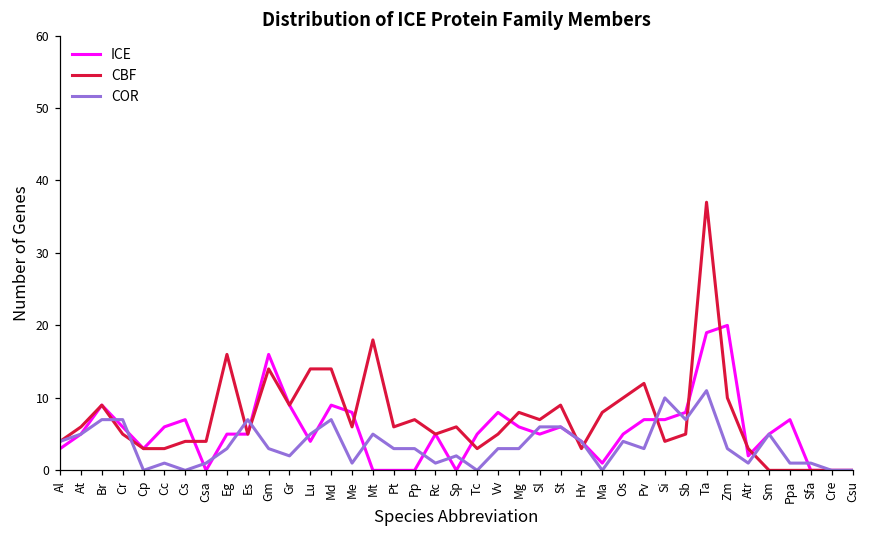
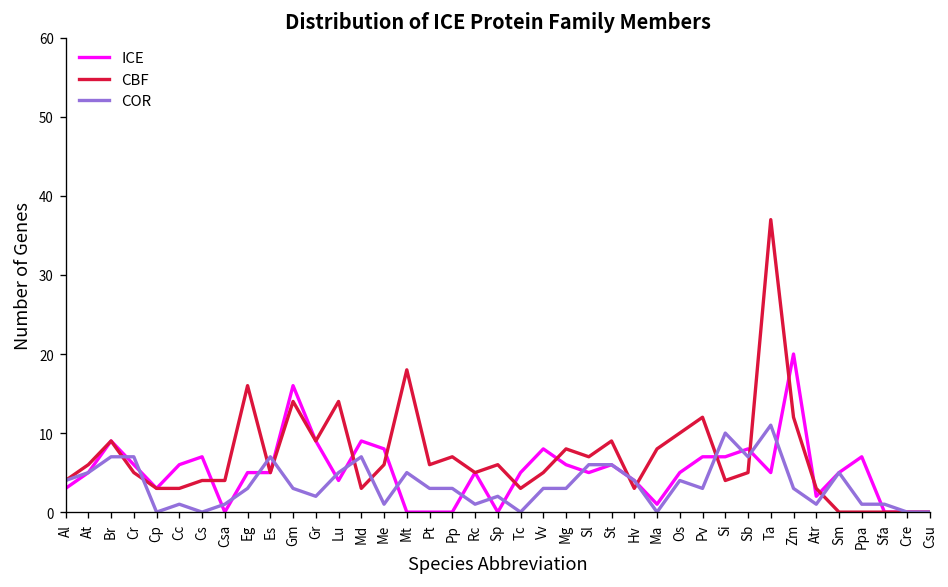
  {
    "ICE": {
      "Al": 3,
      "Cr": 6,
      "Cc": 6,
      "Cs": 7,
      "Csa": 0,
      "Eg": 5,
      "Gm": 16,
      "Lu": 4,
      "Md": 9,
      "Me": 8,
      "Mt": 0,
      "Pt": 0,
      "Pp": 0,
      "Sp": 0,
      "Tc": 5,
      "Vv": 8,
      "Mg": 6,
      "Sl": 5,
      "Ma": 1,
      "Os": 5,
      "Pv": 7,
      "Si": 7,
      "Sb": 8,
-     "Ta": 19,
+     "Ta": 5,
      "Zm": 20,
      "Atr": 2,
      "Ppa": 7
    },
    "CBF": {
      "At": 6,
      "Cr": 5,
      "Cc": 3,
      "Cs": 4,
      "Csa": 4,
      "Eg": 16,
      "Gm": 14,
      "Lu": 14,
-     "Md": 14,
+     "Md": 3,
      "Me": 6,
      "Mt": 18,
      "Pt": 6,
      "Pp": 7,
      "Sp": 6,
      "Tc": 3,
      "Vv": 5,
      "Mg": 8,
      "Sl": 7,
      "St": 9,
      "Hv": 3,
      "Ma": 8,
      "Os": 10,
      "Pv": 12,
      "Si": 4,
      "Sb": 5,
      "Ta": 37,
-     "Zm": 10,
+     "Zm": 12,
      "Atr": 3,
      "Sm": 0,
      "Ppa": 0
    },
    "COR": {
      "Br": 7,
      "Cr": 7,
      "Cp": 0,
      "Cc": 1,
      "Cs": 0,
      "Csa": 1,
      "Eg": 3,
      "Es": 7,
      "Gm": 3,
      "Gr": 2,
      "Lu": 5,
      "Md": 7,
      "Me": 1,
      "Mt": 5,
      "Pt": 3,
      "Pp": 3,
      "Rc": 1,
      "Sp": 2,
      "Tc": 0,
      "Vv": 3,
      "Mg": 3,
      "Sl": 6,
      "Ma": 0,
      "Os": 4,
      "Pv": 3,
      "Si": 10,
      "Sb": 7,
      "Ta": 11,
      "Zm": 3,
      "Atr": 1,
      "Ppa": 1,
      "Sfa": 1
    }
  }
